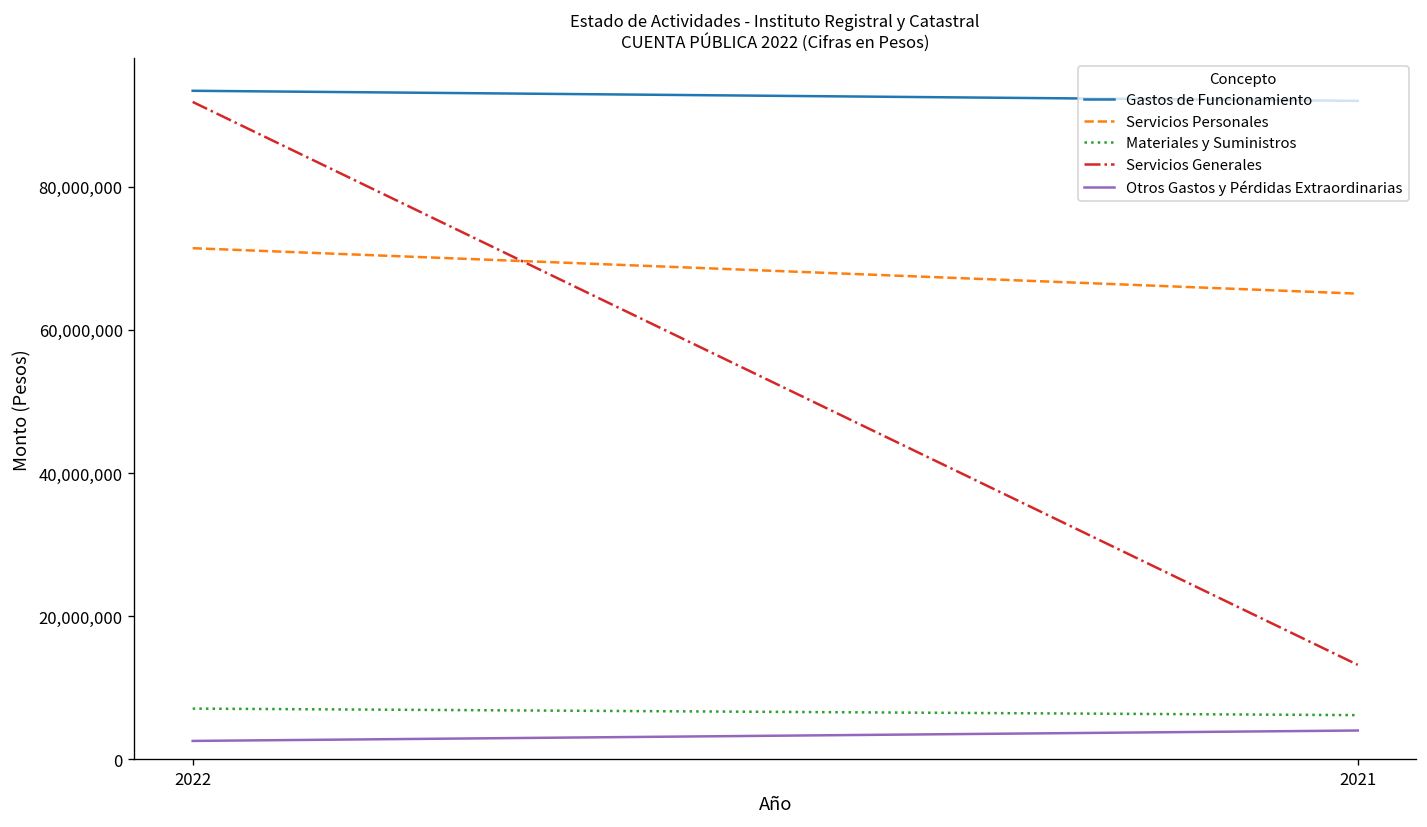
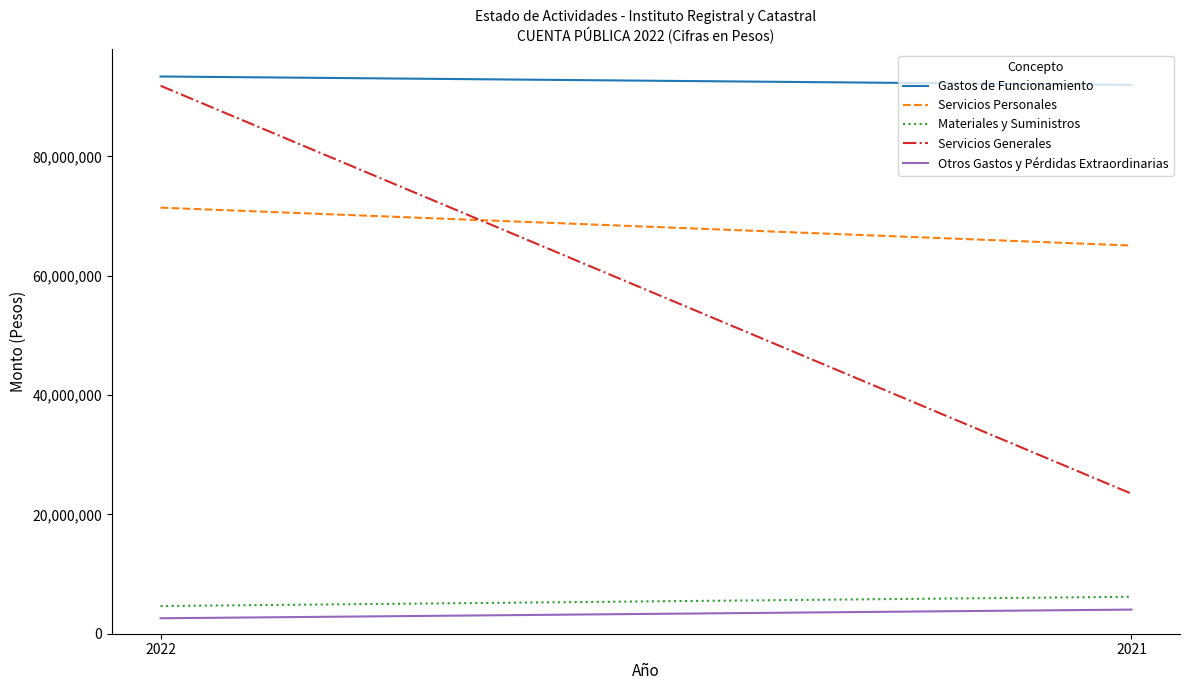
  {
    "Gastos de Funcionamiento": {
      "2022": "93,000,000"
    },
    "Servicios Personales": {
      "2022": "71,000,000",
      "2021": "65,000,000"
    },
    "Materiales y Suministros": {
-     "2022": "7,000,000",
+     "2022": "5,000,000",
      "2021": "6,000,000"
    },
    "Servicios Generales": {
      "2022": "92,000,000",
-     "2021": "13,000,000"
+     "2021": "23,000,000"
    },
    "Otros Gastos y Pérdidas Extraordinarias": {
      "2022": "3,000,000",
      "2021": "4,000,000"
    }
  }
